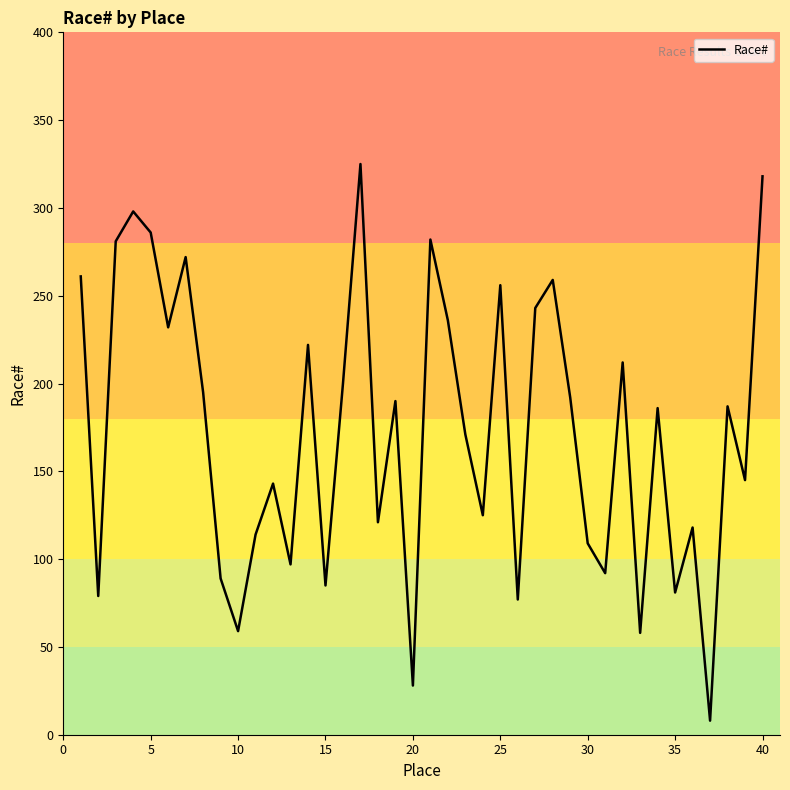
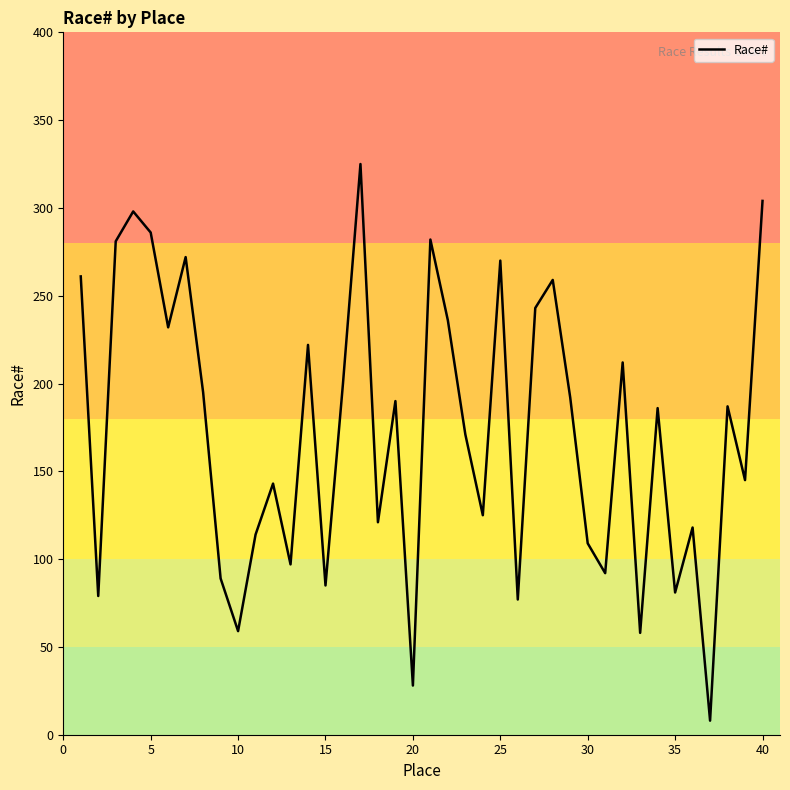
  {
    "5": 286,
    "10": 59,
    "15": 85,
    "20": 28,
-   "25": 256,
+   "25": 270,
    "30": 109,
    "35": 81,
-   "40": 318
+   "40": 304
  }
